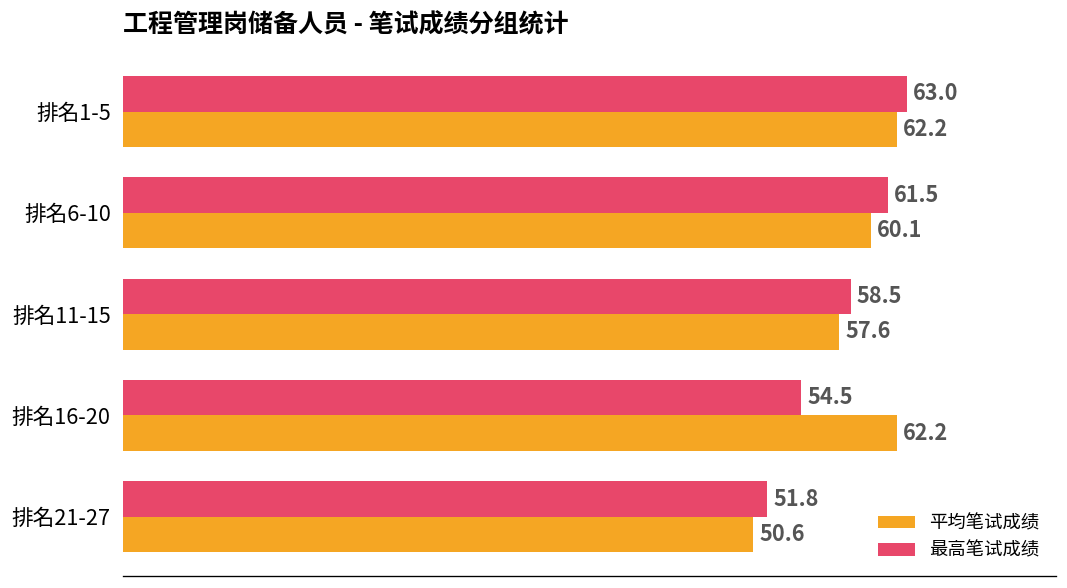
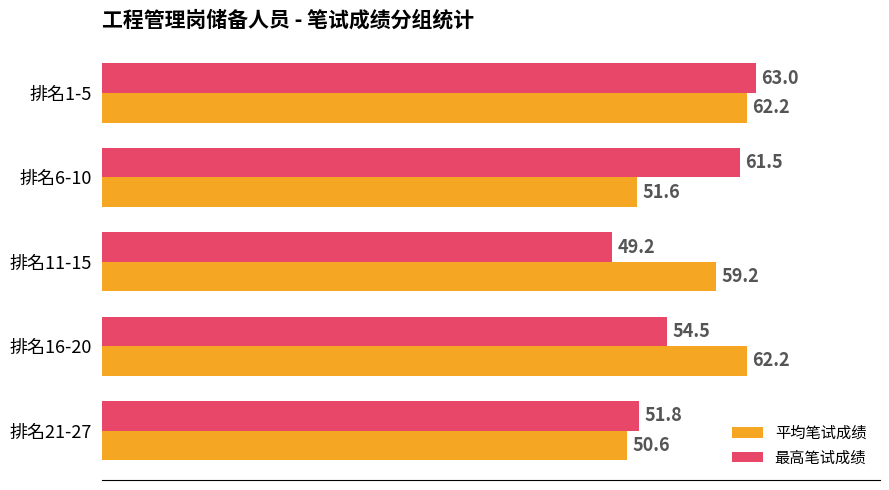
  {
    "平均笔试成绩": {
      "排名1-5": 62.2,
-     "排名6-10": 60.1,
-     "排名11-15": 57.6,
+     "排名6-10": 51.6,
+     "排名11-15": 59.2,
      "排名16-20": 62.2,
      "排名21-27": 50.6
    },
    "最高笔试成绩": {
      "排名1-5": 63.0,
      "排名6-10": 61.5,
-     "排名11-15": 58.5,
+     "排名11-15": 49.2,
      "排名16-20": 54.5,
      "排名21-27": 51.8
    }
  }
